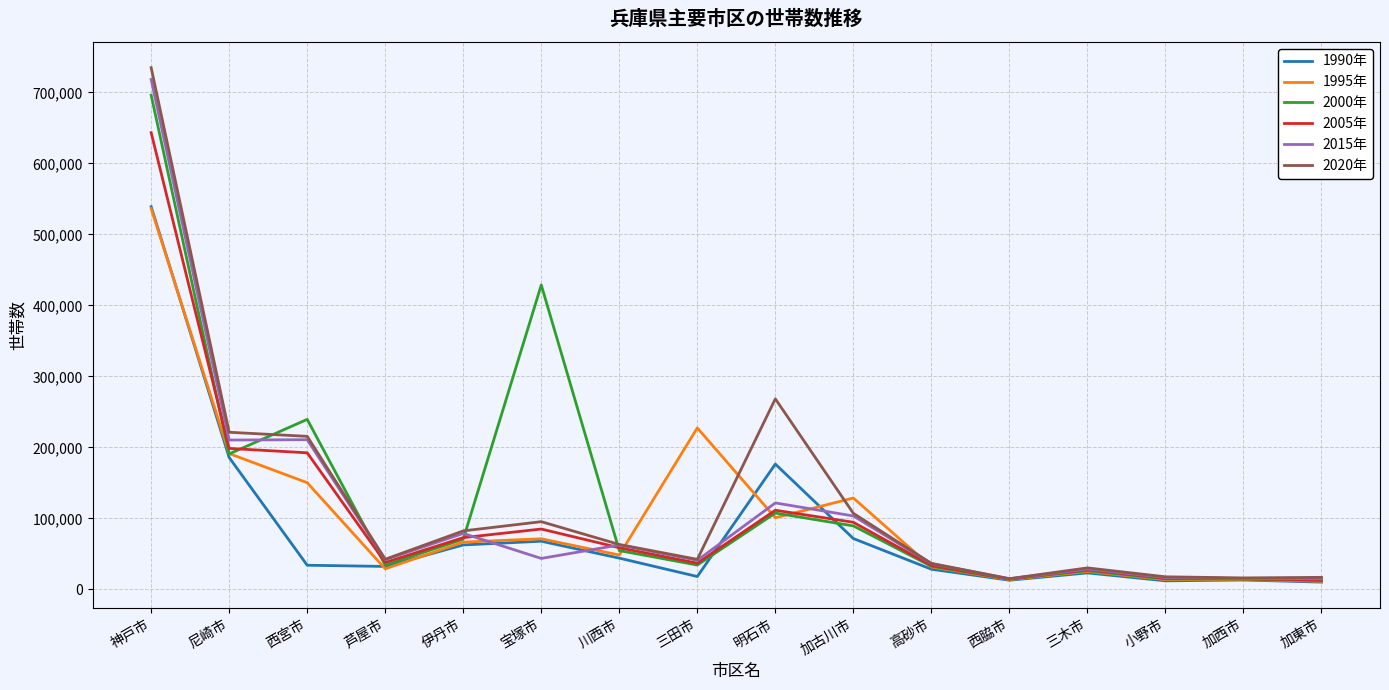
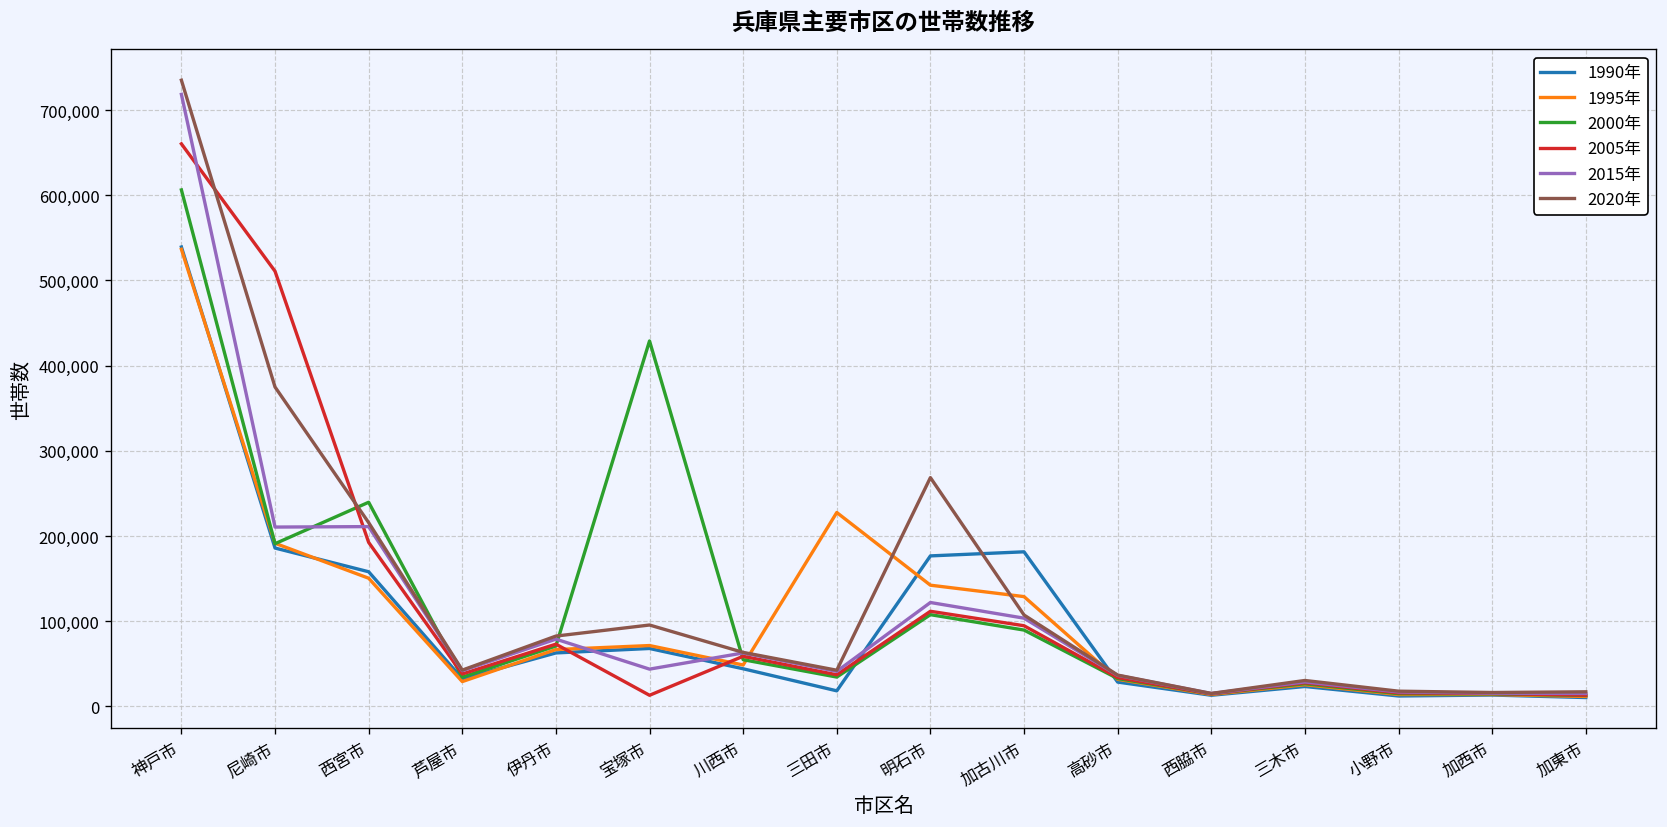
  {
    "1990年": {
      "尼崎市": "190,000",
-     "西宮市": "30,000",
+     "西宮市": "160,000",
      "伊丹市": "60,000",
      "川西市": "40,000",
      "三田市": "20,000",
      "明石市": "180,000",
-     "加古川市": "70,000"
+     "加古川市": "180,000"
    },
    "1995年": {
      "西宮市": "150,000",
      "伊丹市": "70,000",
      "川西市": "50,000",
      "三田市": "230,000",
-     "明石市": "100,000",
+     "明石市": "140,000",
      "加古川市": "130,000"
    },
    "2000年": {
-     "神戸市": "700,000",
+     "神戸市": "610,000",
      "西宮市": "240,000",
      "宝塚市": "430,000",
      "川西市": "50,000",
      "明石市": "110,000",
      "加古川市": "90,000"
    },
    "2005年": {
-     "神戸市": "640,000",
-     "尼崎市": "200,000",
+     "神戸市": "660,000",
+     "尼崎市": "510,000",
      "西宮市": "190,000",
      "芦屋市": "40,000",
-     "宝塚市": "90,000",
+     "宝塚市": "10,000",
      "川西市": "60,000",
      "明石市": "110,000",
      "加古川市": "90,000"
    },
    "2015年": {
      "神戸市": "720,000",
      "尼崎市": "210,000",
      "西宮市": "210,000",
      "宝塚市": "40,000",
      "明石市": "120,000",
      "加古川市": "100,000"
    },
    "2020年": {
      "神戸市": "730,000",
-     "尼崎市": "220,000",
+     "尼崎市": "370,000",
      "西宮市": "220,000",
      "宝塚市": "100,000",
      "明石市": "270,000",
      "加古川市": "110,000"
    }
  }
